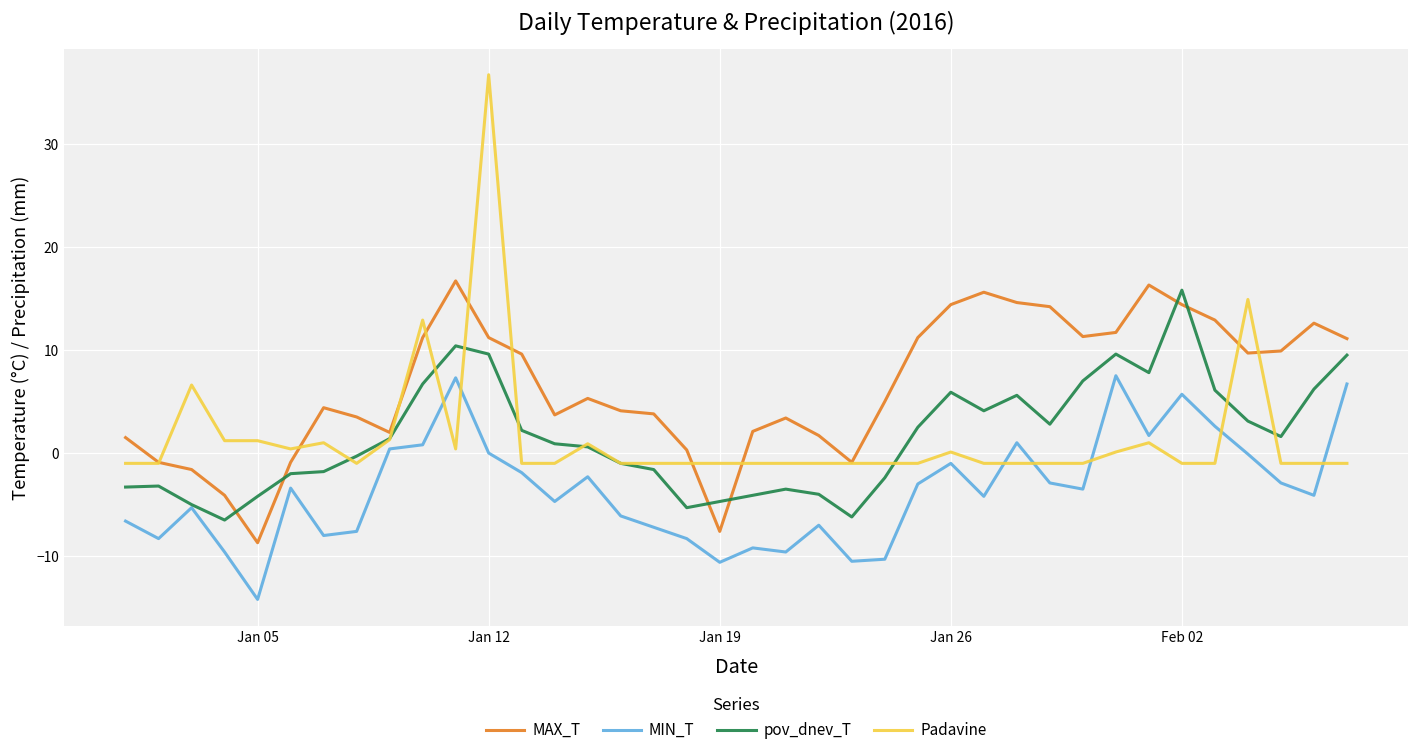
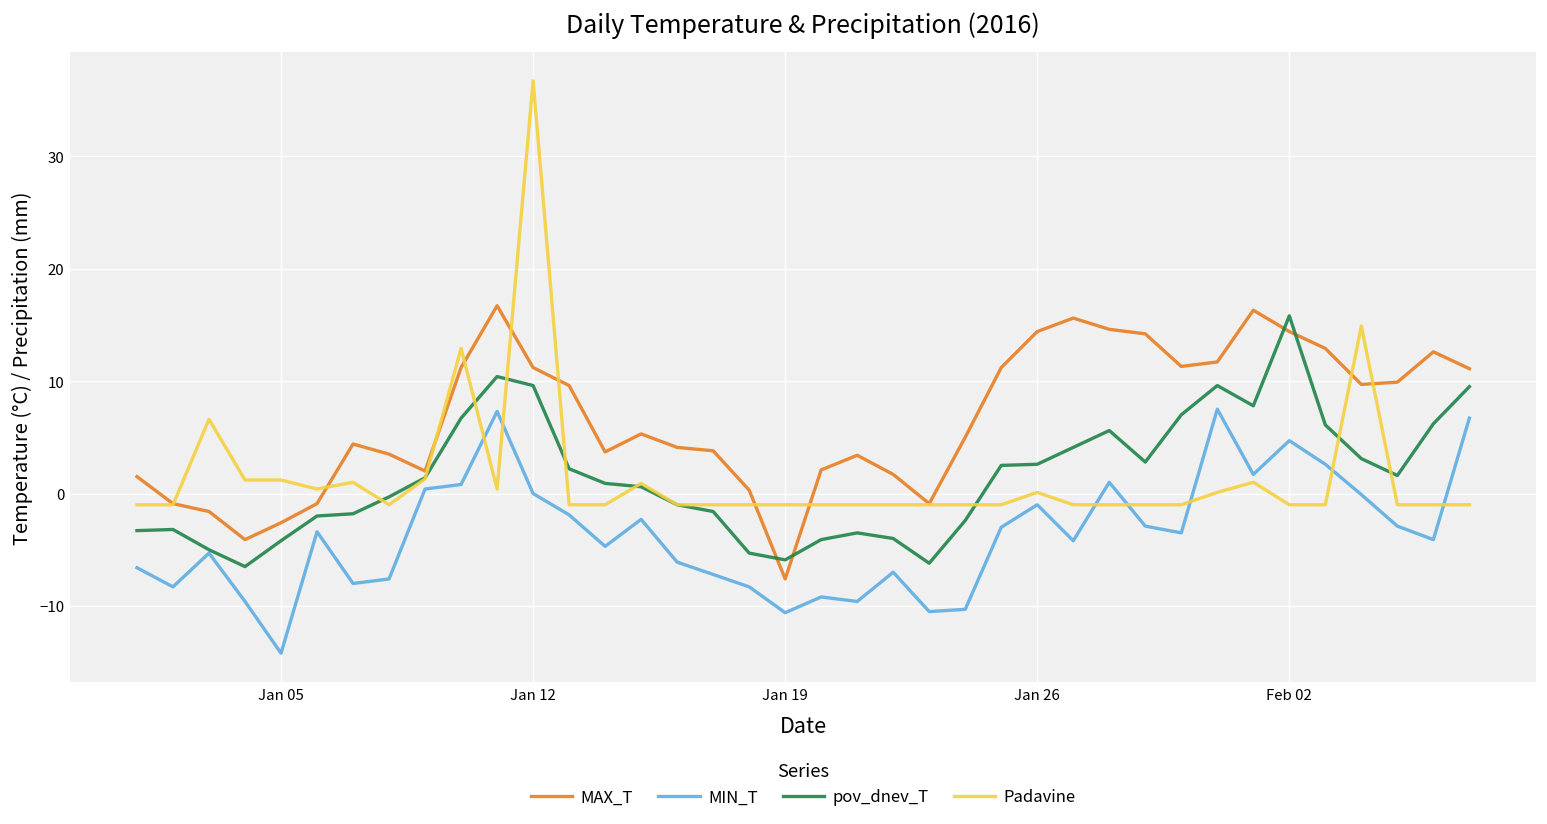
  {
    "MAX_T": {
-     "Jan 05": -9,
+     "Jan 05": -3,
      "Jan 12": 11,
      "Jan 19": -8,
      "Jan 26": 14,
      "Feb 02": 14
    },
    "MIN_T": {
      "Jan 05": -14,
      "Jan 12": 0,
      "Jan 19": -11,
      "Jan 26": -1,
-     "Feb 02": 6
+     "Feb 02": 5
    },
    "pov_dnev_T": {
      "Jan 05": -4,
      "Jan 12": 10,
-     "Jan 19": -5,
-     "Jan 26": 6,
+     "Jan 19": -6,
+     "Jan 26": 3,
      "Feb 02": 16
    },
    "Padavine": {
      "Jan 05": 1,
      "Jan 12": 37,
      "Jan 19": -1,
      "Jan 26": 0,
      "Feb 02": -1
    }
  }
